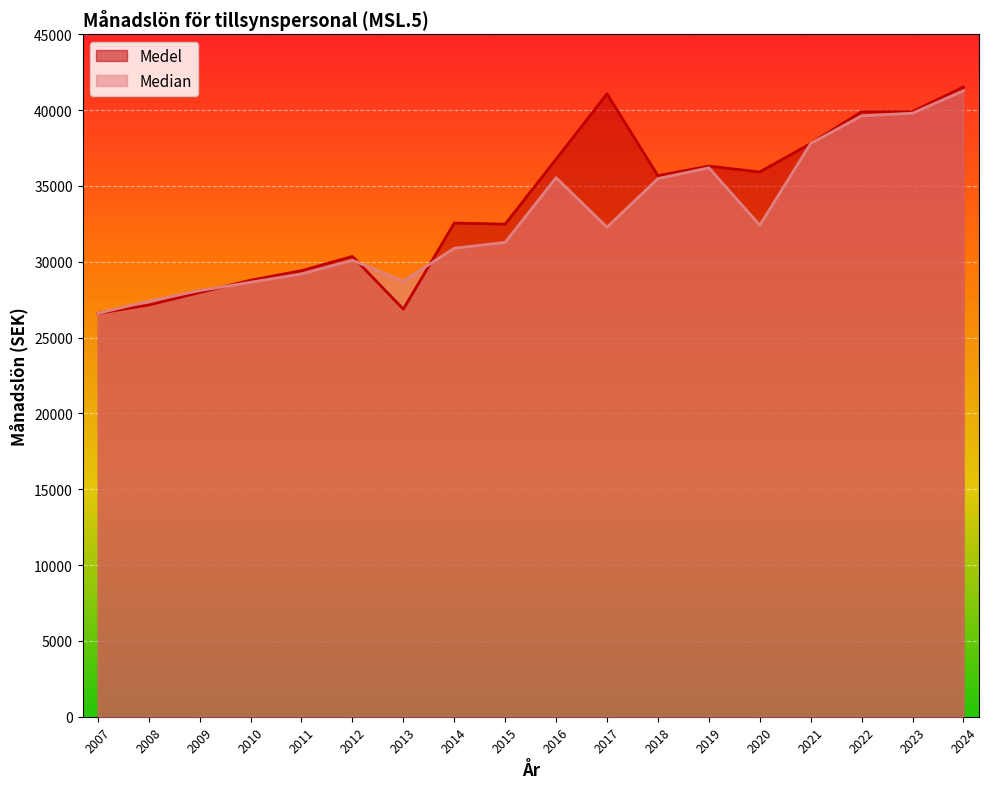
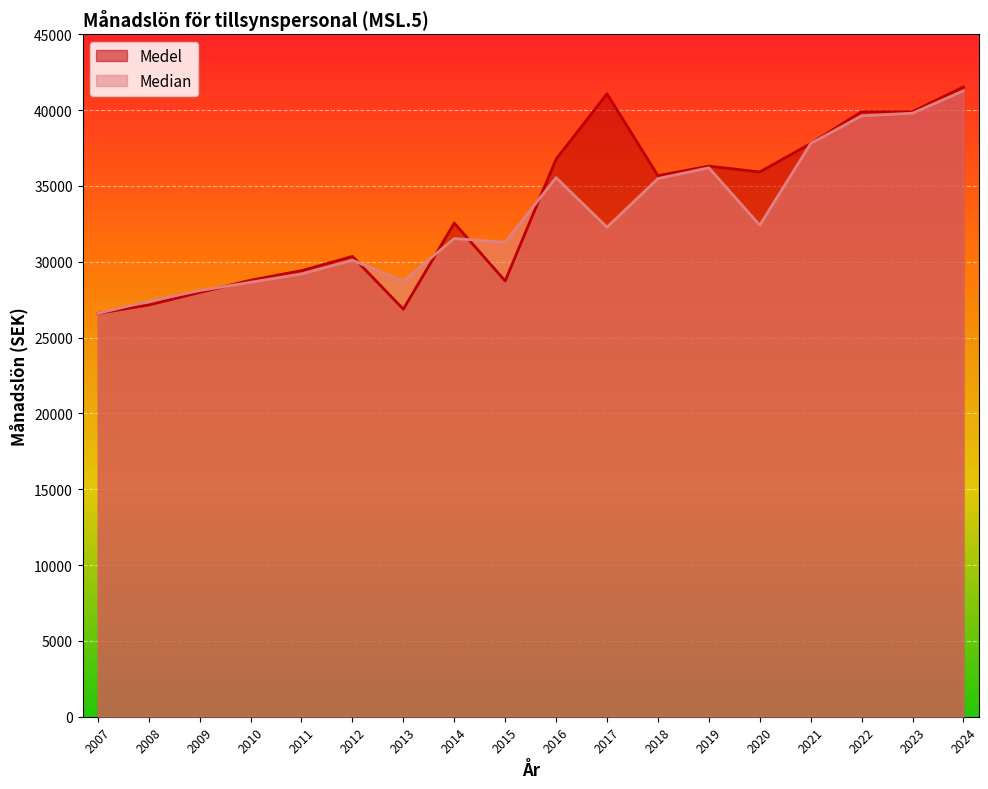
  {
    "Medel": {
      "2008": 27200,
      "2011": 29400,
      "2012": 30400,
      "2013": 26900,
      "2014": 32600,
-     "2015": 32500,
+     "2015": 28700,
      "2016": 36800,
      "2017": 41100,
      "2018": 35700,
      "2020": 35900,
      "2022": 39900,
      "2024": 41500
    },
    "Median": {
      "2008": 27400,
      "2011": 29200,
      "2012": 30100,
      "2013": 28700,
-     "2014": 30900,
+     "2014": 31500,
      "2015": 31300,
      "2016": 35600,
      "2017": 32300,
      "2018": 35500,
      "2020": 32400,
      "2022": 39600,
      "2024": 41300
    }
  }
